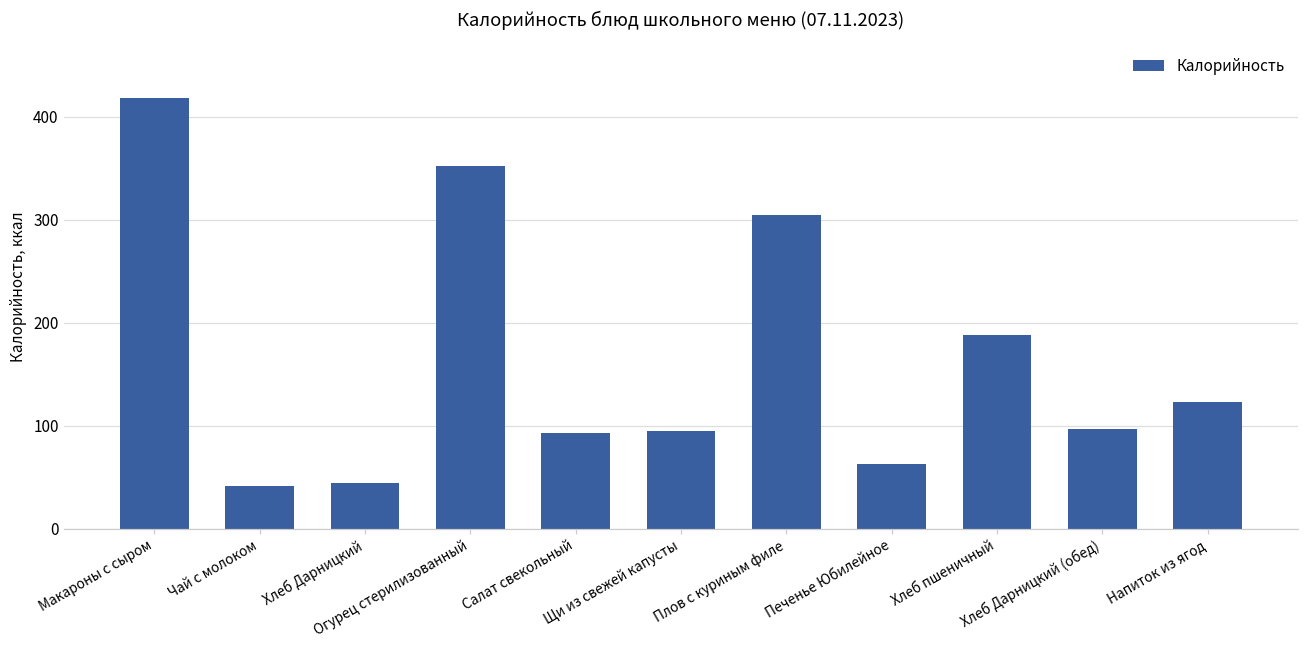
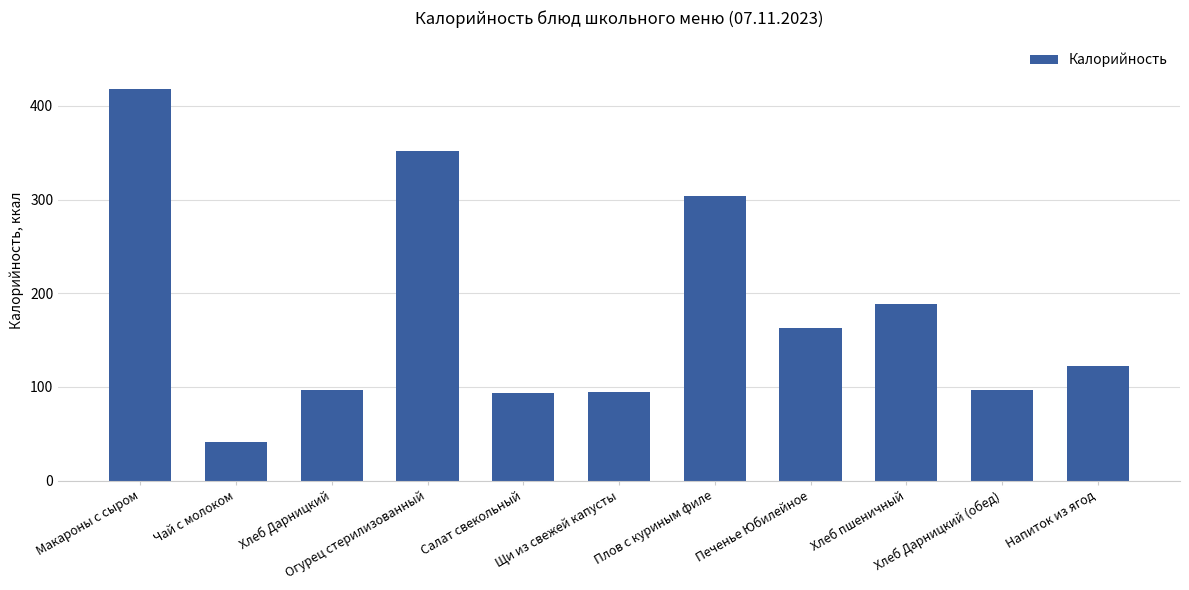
  {
    "Макароны с сыром": 420,
    "Чай с молоком": 40,
-   "Хлеб Дарницкий": 40,
+   "Хлеб Дарницкий": 100,
    "Огурец стерилизованный": 350,
    "Салат свекольный": 90,
    "Щи из свежей капусты": 100,
    "Плов с куриным филе": 300,
-   "Печенье Юбилейное": 60,
+   "Печенье Юбилейное": 160,
    "Хлеб пшеничный": 190,
    "Хлеб Дарницкий (обед)": 100,
    "Напиток из ягод": 120
  }
